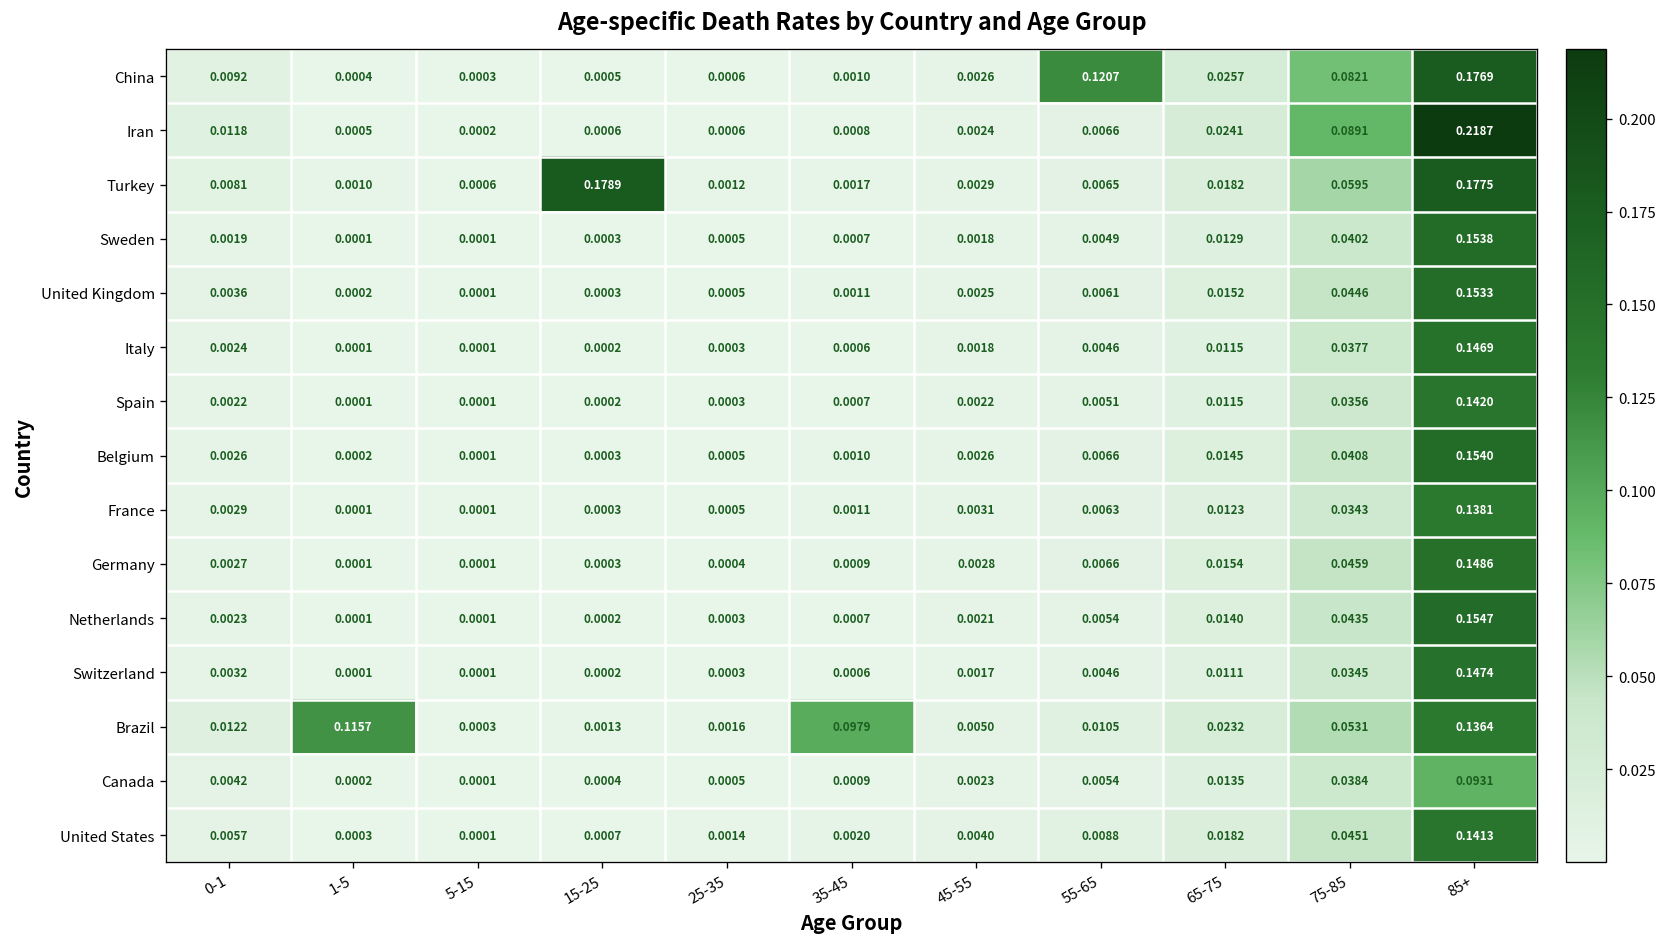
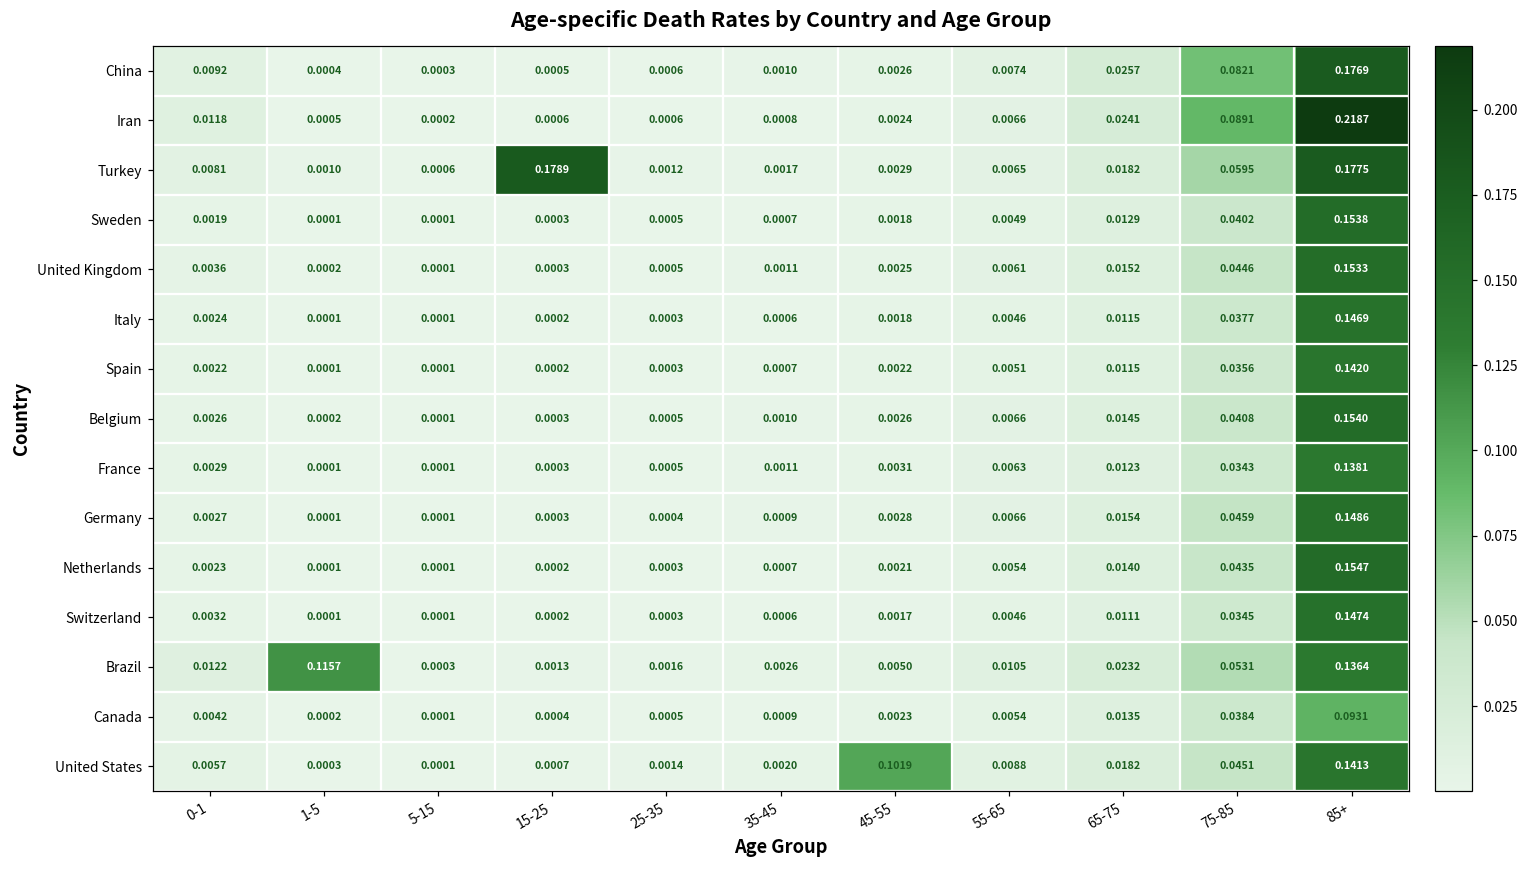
  {
    "China": {
      "0-1": 0.0092,
      "1-5": 0.0004,
      "5-15": 0.0003,
      "15-25": 0.0005,
      "25-35": 0.0006,
      "35-45": 0.0010,
      "45-55": 0.0026,
-     "55-65": 0.1207,
+     "55-65": 0.0074,
      "65-75": 0.0257,
      "75-85": 0.0821,
      "85+": 0.1769
    },
    "Iran": {
      "0-1": 0.0118,
      "1-5": 0.0005,
      "5-15": 0.0002,
      "15-25": 0.0006,
      "25-35": 0.0006,
      "35-45": 0.0008,
      "45-55": 0.0024,
      "55-65": 0.0066,
      "65-75": 0.0241,
      "75-85": 0.0891,
      "85+": 0.2187
    },
    "Turkey": {
      "0-1": 0.0081,
      "1-5": 0.0010,
      "5-15": 0.0006,
      "15-25": 0.1789,
      "25-35": 0.0012,
      "35-45": 0.0017,
      "45-55": 0.0029,
      "55-65": 0.0065,
      "65-75": 0.0182,
      "75-85": 0.0595,
      "85+": 0.1775
    },
    "Sweden": {
      "0-1": 0.0019,
      "1-5": 0.0001,
      "5-15": 0.0001,
      "15-25": 0.0003,
      "25-35": 0.0005,
      "35-45": 0.0007,
      "45-55": 0.0018,
      "55-65": 0.0049,
      "65-75": 0.0129,
      "75-85": 0.0402,
      "85+": 0.1538
    },
    "United Kingdom": {
      "0-1": 0.0036,
      "1-5": 0.0002,
      "5-15": 0.0001,
      "15-25": 0.0003,
      "25-35": 0.0005,
      "35-45": 0.0011,
      "45-55": 0.0025,
      "55-65": 0.0061,
      "65-75": 0.0152,
      "75-85": 0.0446,
      "85+": 0.1533
    },
    "Italy": {
      "0-1": 0.0024,
      "1-5": 0.0001,
      "5-15": 0.0001,
      "15-25": 0.0002,
      "25-35": 0.0003,
      "35-45": 0.0006,
      "45-55": 0.0018,
      "55-65": 0.0046,
      "65-75": 0.0115,
      "75-85": 0.0377,
      "85+": 0.1469
    },
    "Spain": {
      "0-1": 0.0022,
      "1-5": 0.0001,
      "5-15": 0.0001,
      "15-25": 0.0002,
      "25-35": 0.0003,
      "35-45": 0.0007,
      "45-55": 0.0022,
      "55-65": 0.0051,
      "65-75": 0.0115,
      "75-85": 0.0356,
      "85+": 0.1420
    },
    "Belgium": {
      "0-1": 0.0026,
      "1-5": 0.0002,
      "5-15": 0.0001,
      "15-25": 0.0003,
      "25-35": 0.0005,
      "35-45": 0.0010,
      "45-55": 0.0026,
      "55-65": 0.0066,
      "65-75": 0.0145,
      "75-85": 0.0408,
      "85+": 0.1540
    },
    "France": {
      "0-1": 0.0029,
      "1-5": 0.0001,
      "5-15": 0.0001,
      "15-25": 0.0003,
      "25-35": 0.0005,
      "35-45": 0.0011,
      "45-55": 0.0031,
      "55-65": 0.0063,
      "65-75": 0.0123,
      "75-85": 0.0343,
      "85+": 0.1381
    },
    "Germany": {
      "0-1": 0.0027,
      "1-5": 0.0001,
      "5-15": 0.0001,
      "15-25": 0.0003,
      "25-35": 0.0004,
      "35-45": 0.0009,
      "45-55": 0.0028,
      "55-65": 0.0066,
      "65-75": 0.0154,
      "75-85": 0.0459,
      "85+": 0.1486
    },
    "Netherlands": {
      "0-1": 0.0023,
      "1-5": 0.0001,
      "5-15": 0.0001,
      "15-25": 0.0002,
      "25-35": 0.0003,
      "35-45": 0.0007,
      "45-55": 0.0021,
      "55-65": 0.0054,
      "65-75": 0.0140,
      "75-85": 0.0435,
      "85+": 0.1547
    },
    "Switzerland": {
      "0-1": 0.0032,
      "1-5": 0.0001,
      "5-15": 0.0001,
      "15-25": 0.0002,
      "25-35": 0.0003,
      "35-45": 0.0006,
      "45-55": 0.0017,
      "55-65": 0.0046,
      "65-75": 0.0111,
      "75-85": 0.0345,
      "85+": 0.1474
    },
    "Brazil": {
      "0-1": 0.0122,
      "1-5": 0.1157,
      "5-15": 0.0003,
      "15-25": 0.0013,
      "25-35": 0.0016,
-     "35-45": 0.0979,
+     "35-45": 0.0026,
      "45-55": 0.0050,
      "55-65": 0.0105,
      "65-75": 0.0232,
      "75-85": 0.0531,
      "85+": 0.1364
    },
    "Canada": {
      "0-1": 0.0042,
      "1-5": 0.0002,
      "5-15": 0.0001,
      "15-25": 0.0004,
      "25-35": 0.0005,
      "35-45": 0.0009,
      "45-55": 0.0023,
      "55-65": 0.0054,
      "65-75": 0.0135,
      "75-85": 0.0384,
      "85+": 0.0931
    },
    "United States": {
      "0-1": 0.0057,
      "1-5": 0.0003,
      "5-15": 0.0001,
      "15-25": 0.0007,
      "25-35": 0.0014,
      "35-45": 0.0020,
-     "45-55": 0.0040,
+     "45-55": 0.1019,
      "55-65": 0.0088,
      "65-75": 0.0182,
      "75-85": 0.0451,
      "85+": 0.1413
    }
  }
